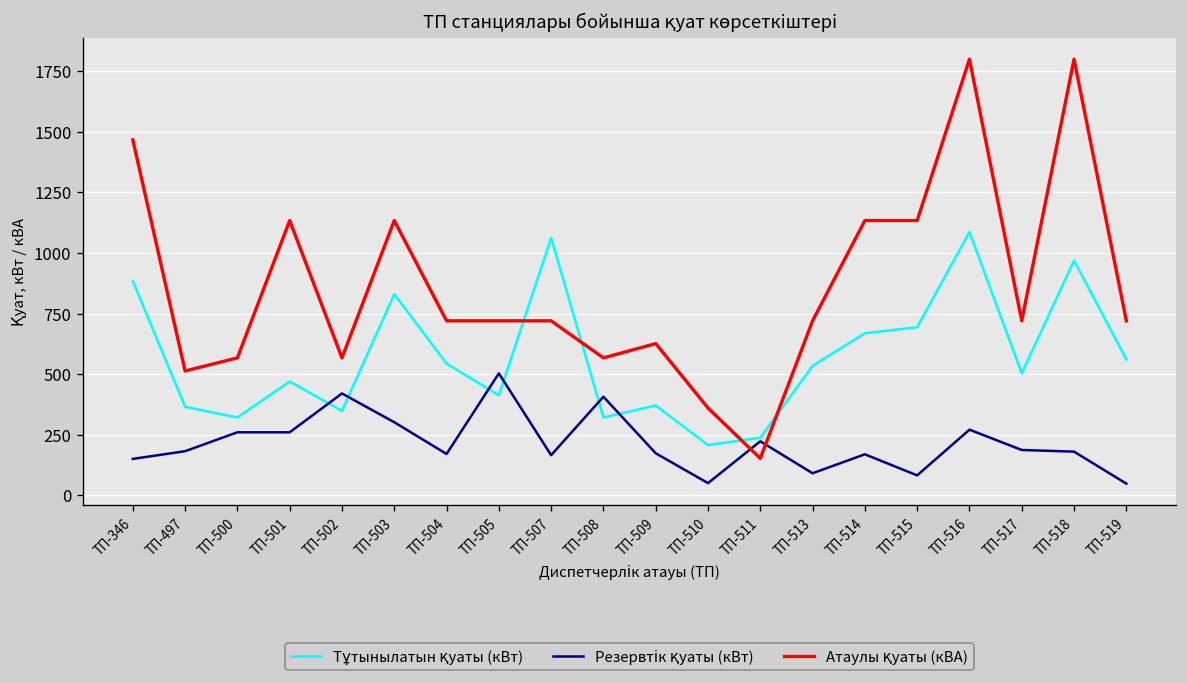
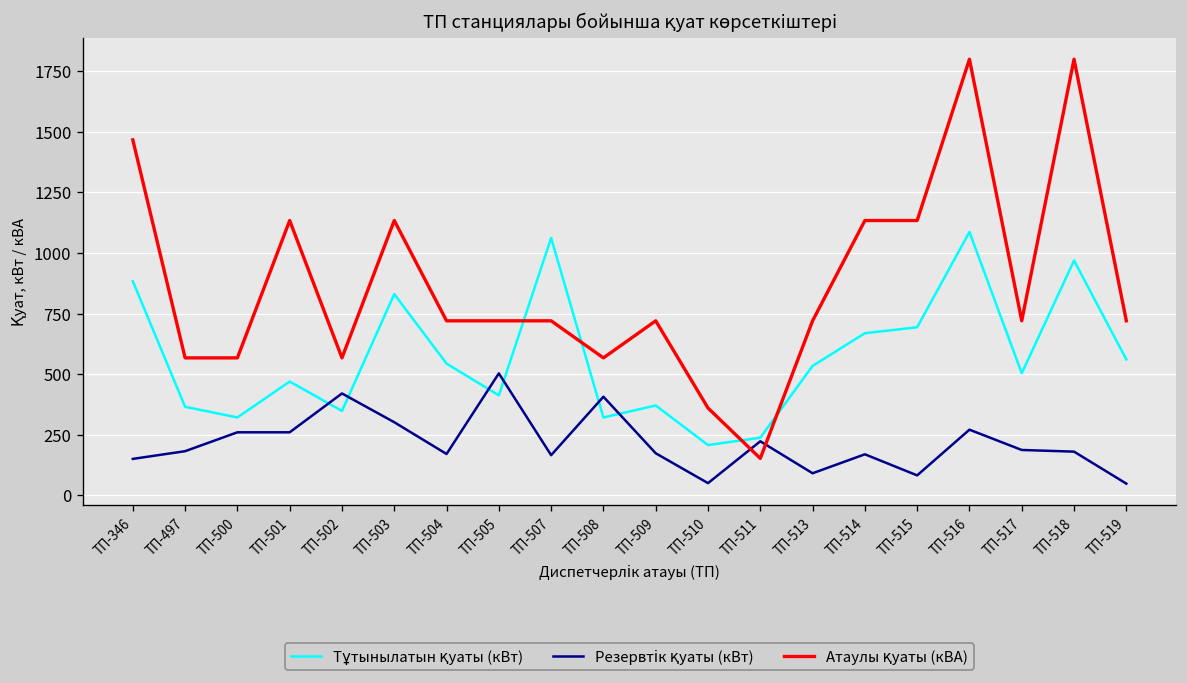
  {
    "Тұтынылатын қуаты (кВт)": {
      "ТП-346": 880,
      "ТП-497": 370,
      "ТП-500": 320,
      "ТП-501": 470,
      "ТП-502": 350,
      "ТП-503": 830,
      "ТП-504": 540,
      "ТП-505": 410,
      "ТП-507": 1060,
      "ТП-508": 320,
      "ТП-509": 370,
      "ТП-510": 210,
      "ТП-511": 240,
      "ТП-513": 530,
      "ТП-514": 670,
      "ТП-515": 690,
      "ТП-516": 1090,
      "ТП-517": 500,
      "ТП-518": 970,
      "ТП-519": 560
    },
    "Резервтік қуаты (кВт)": {
      "ТП-346": 150,
      "ТП-497": 180,
      "ТП-500": 260,
      "ТП-501": 260,
      "ТП-502": 420,
      "ТП-503": 300,
      "ТП-504": 170,
      "ТП-505": 500,
      "ТП-507": 170,
      "ТП-508": 410,
      "ТП-509": 170,
      "ТП-510": 50,
      "ТП-511": 220,
      "ТП-513": 90,
      "ТП-514": 170,
      "ТП-515": 80,
      "ТП-516": 270,
      "ТП-517": 190,
      "ТП-518": 180,
      "ТП-519": 50
    },
    "Атаулы қуаты (кВА)": {
      "ТП-346": 1470,
-     "ТП-497": 510,
+     "ТП-497": 570,
      "ТП-500": 570,
      "ТП-501": 1130,
      "ТП-502": 570,
      "ТП-503": 1130,
      "ТП-504": 720,
      "ТП-505": 720,
      "ТП-507": 720,
      "ТП-508": 570,
-     "ТП-509": 630,
+     "ТП-509": 720,
      "ТП-510": 360,
      "ТП-511": 150,
      "ТП-513": 720,
      "ТП-514": 1130,
      "ТП-515": 1130,
      "ТП-516": 1800,
      "ТП-517": 720,
      "ТП-518": 1800,
      "ТП-519": 720
    }
  }
